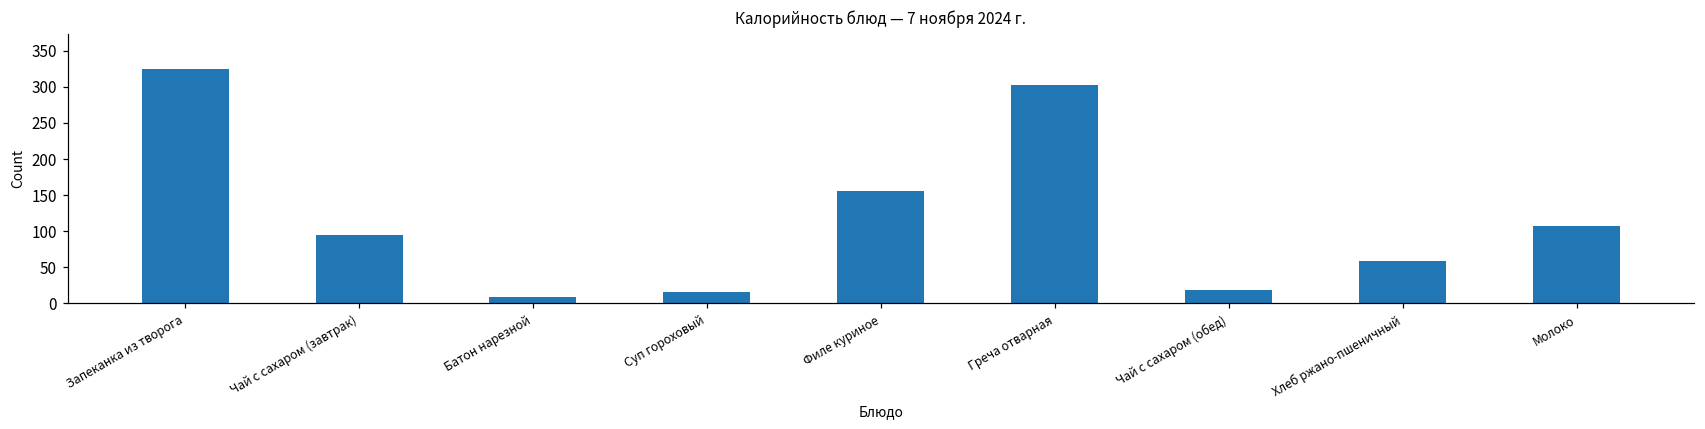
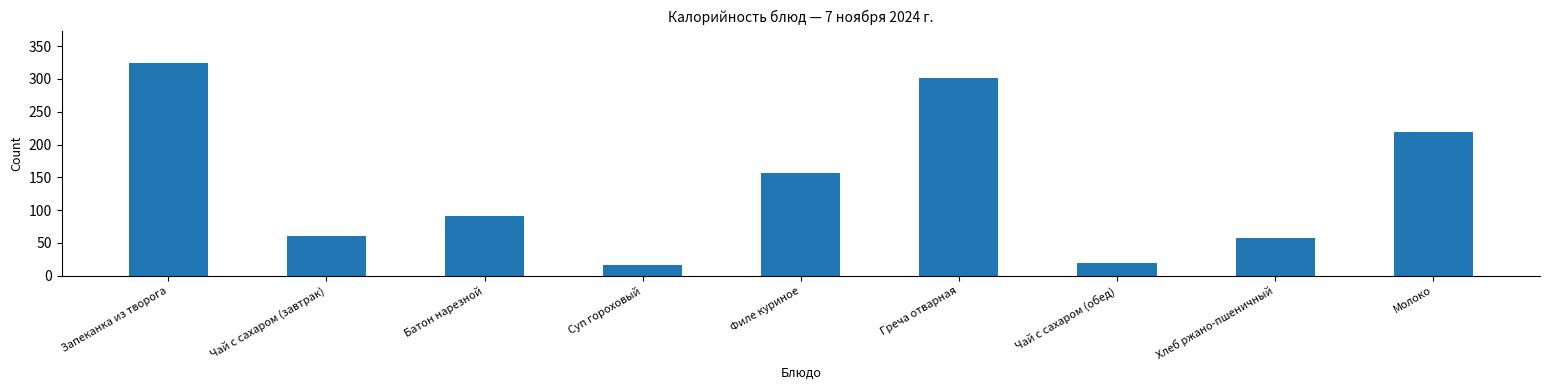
  {
    "Запеканка из творога": 330,
-   "Чай с сахаром (завтрак)": 90,
-   "Батон нарезной": 10,
+   "Чай с сахаром (завтрак)": 60,
+   "Батон нарезной": 90,
    "Суп гороховый": 20,
    "Филе куриное": 160,
    "Греча отварная": 300,
    "Чай с сахаром (обед)": 20,
    "Хлеб ржано-пшеничный": 60,
-   "Молоко": 110
+   "Молоко": 220
  }
